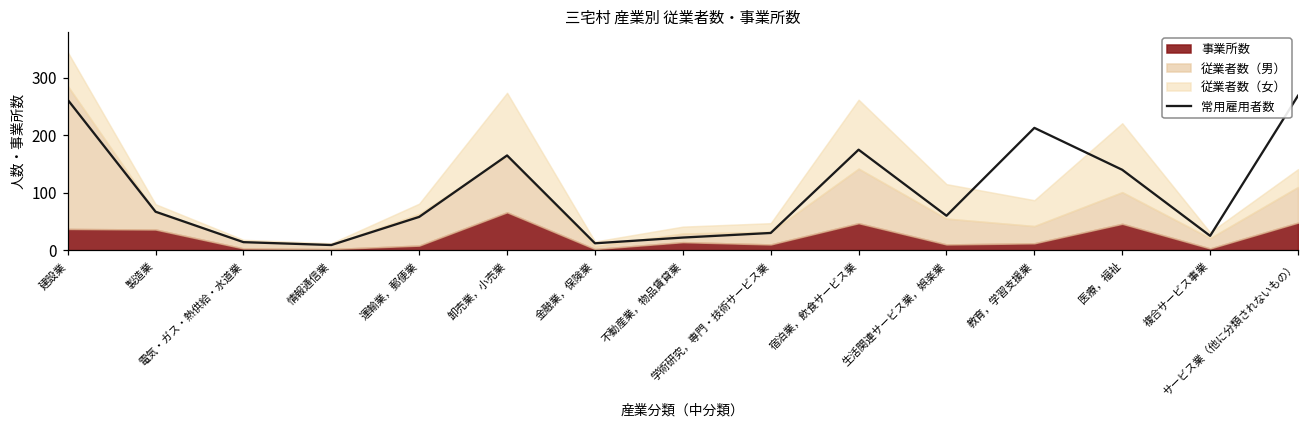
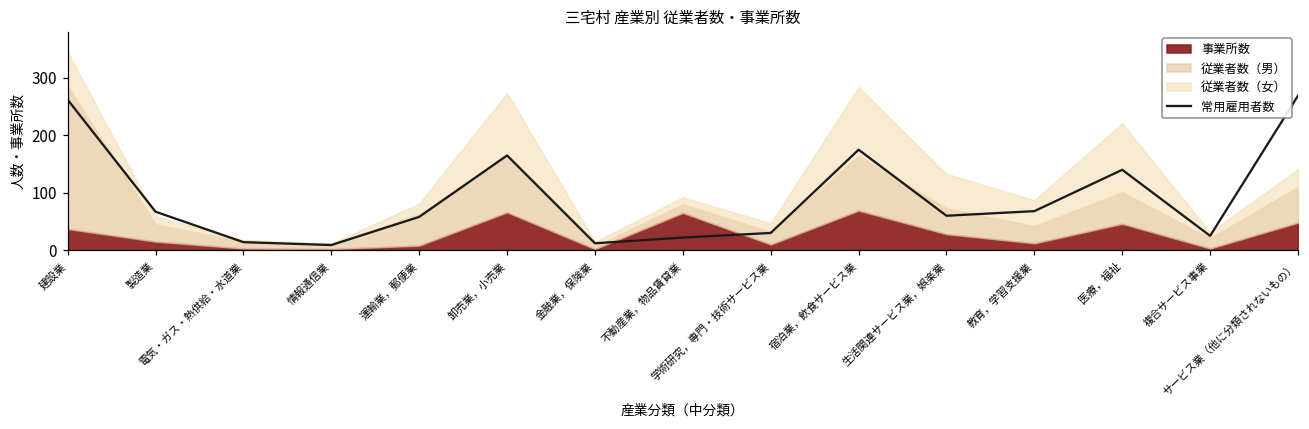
  {
    "常用雇用者数": {
      "建設業": 260,
      "運輸業，郵便業": 60,
      "不動産業，物品賃貸業": 20,
      "宿泊業，飲食サービス業": 180,
      "生活関連サービス業，娯楽業": 60,
-     "教育，学習支援業": 210,
+     "教育，学習支援業": 70,
      "医療，福祉": 140,
      "サービス業（他に分類されないもの）": 270
    },
    "事業所数": {
      "建設業": 40,
-     "製造業": 40,
+     "製造業": 20,
      "運輸業，郵便業": 10,
      "卸売業，小売業": 70,
-     "不動産業，物品賃貸業": 10,
+     "不動産業，物品賃貸業": 70,
      "学術研究，専門・技術サービス業": 10,
-     "宿泊業，飲食サービス業": 50,
-     "生活関連サービス業，娯楽業": 10,
+     "宿泊業，飲食サービス業": 70,
+     "生活関連サービス業，娯楽業": 30,
      "教育，学習支援業": 10,
      "医療，福祉": 50,
      "サービス業（他に分類されないもの）": 50
    }
  }
